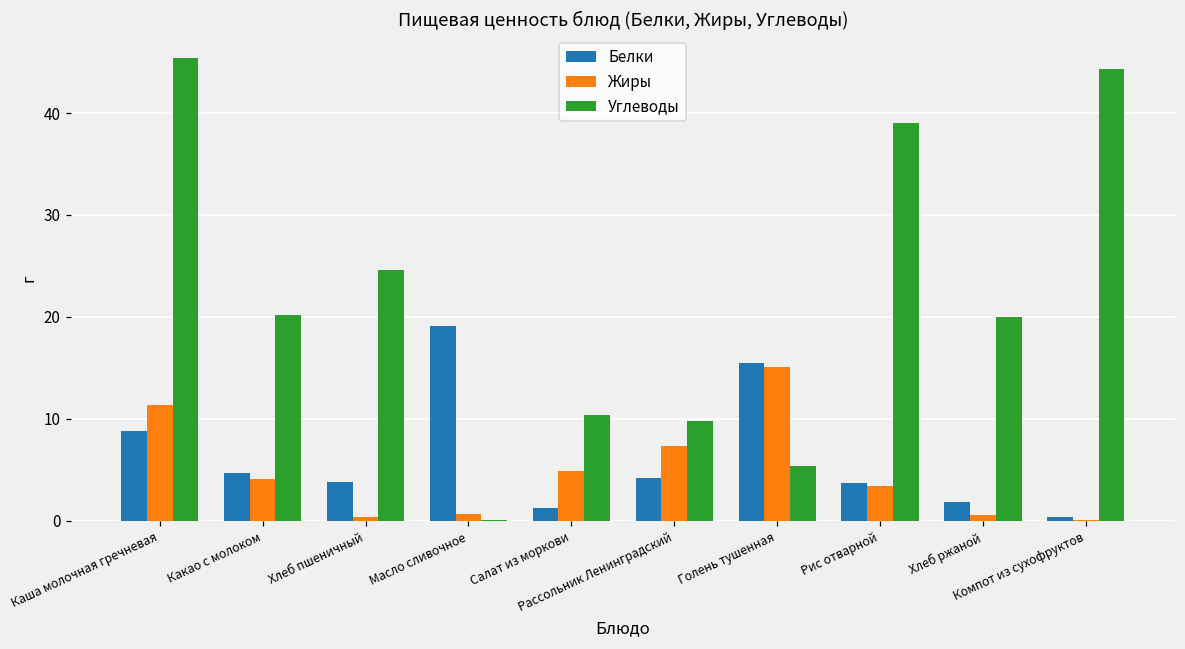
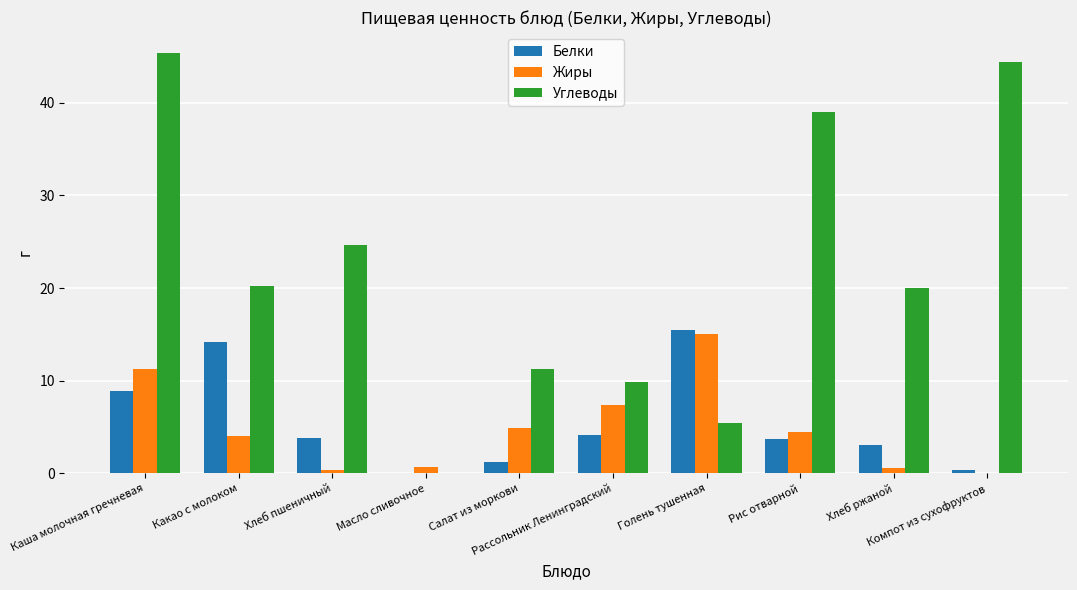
  {
    "Белки": {
      "Каша молочная гречневая": 9,
-     "Какао с молоком": 5,
+     "Какао с молоком": 14,
      "Хлеб пшеничный": 4,
-     "Масло сливочное": 19,
+     "Масло сливочное": 0,
      "Салат из моркови": 1,
      "Рассольник Ленинградский": 4,
      "Голень тушенная": 15,
      "Рис отварной": 4,
-     "Хлеб ржаной": 2,
+     "Хлеб ржаной": 3,
      "Компот из сухофруктов": 0
    },
    "Жиры": {
      "Каша молочная гречневая": 11,
      "Какао с молоком": 4,
      "Хлеб пшеничный": 0,
      "Масло сливочное": 1,
      "Салат из моркови": 5,
      "Рассольник Ленинградский": 7,
      "Голень тушенная": 15,
-     "Рис отварной": 3,
+     "Рис отварной": 4,
      "Хлеб ржаной": 1
    },
    "Углеводы": {
      "Каша молочная гречневая": 45,
      "Какао с молоком": 20,
      "Хлеб пшеничный": 25,
-     "Салат из моркови": 10,
+     "Салат из моркови": 11,
      "Рассольник Ленинградский": 10,
      "Голень тушенная": 5,
      "Рис отварной": 39,
      "Хлеб ржаной": 20,
      "Компот из сухофруктов": 44
    }
  }
